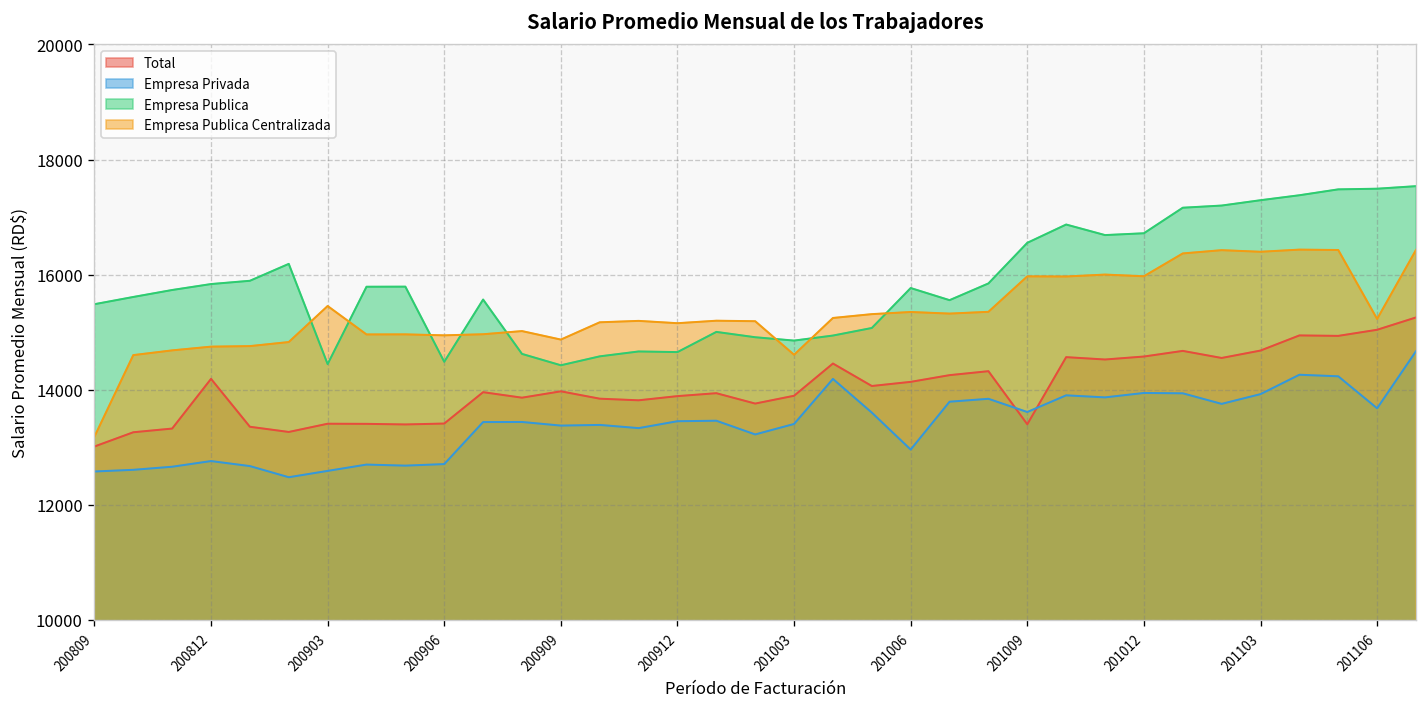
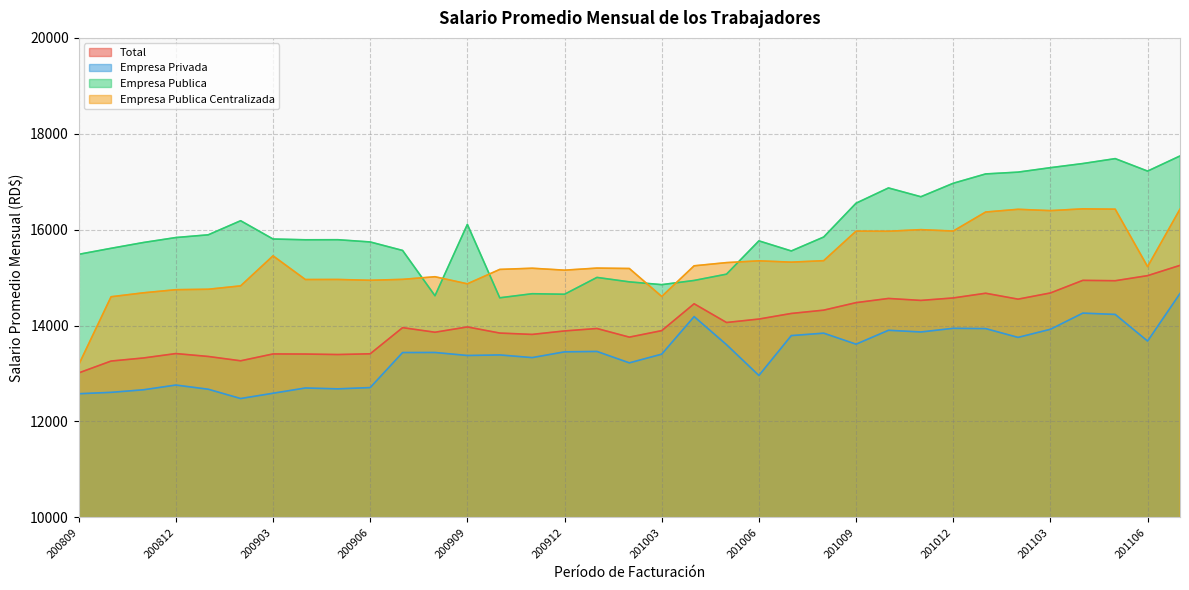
  {
    "Total": {
      "200809": 13000,
-     "200812": 14200,
+     "200812": 13400,
      "200903": 13400,
      "200906": 13400,
      "200909": 14000,
      "200912": 13900,
      "201003": 13900,
      "201006": 14100,
-     "201009": 13400,
+     "201009": 14500,
      "201012": 14600,
      "201103": 14700,
      "201106": 15000
    },
    "Empresa Privada": {
      "200809": 12600,
      "200812": 12800,
      "200903": 12600,
      "200906": 12700,
      "200909": 13400,
      "200912": 13500,
      "201003": 13400,
      "201006": 13000,
      "201009": 13600,
      "201012": 13900,
      "201103": 13900,
      "201106": 13700
    },
    "Empresa Publica": {
      "200809": 15500,
      "200812": 15800,
-     "200903": 14400,
-     "200906": 14500,
-     "200909": 14400,
+     "200903": 15800,
+     "200906": 15700,
+     "200909": 16100,
      "200912": 14700,
      "201003": 14900,
      "201006": 15800,
      "201009": 16600,
-     "201012": 16700,
+     "201012": 17000,
      "201103": 17300,
-     "201106": 17500
+     "201106": 17200
    },
    "Empresa Publica Centralizada": {
      "200809": 13200,
      "200812": 14700,
      "200903": 15500,
      "200906": 14900,
      "200909": 14900,
      "200912": 15200,
      "201003": 14600,
      "201006": 15400,
      "201009": 16000,
      "201012": 16000,
      "201103": 16400,
      "201106": 15200
    }
  }
